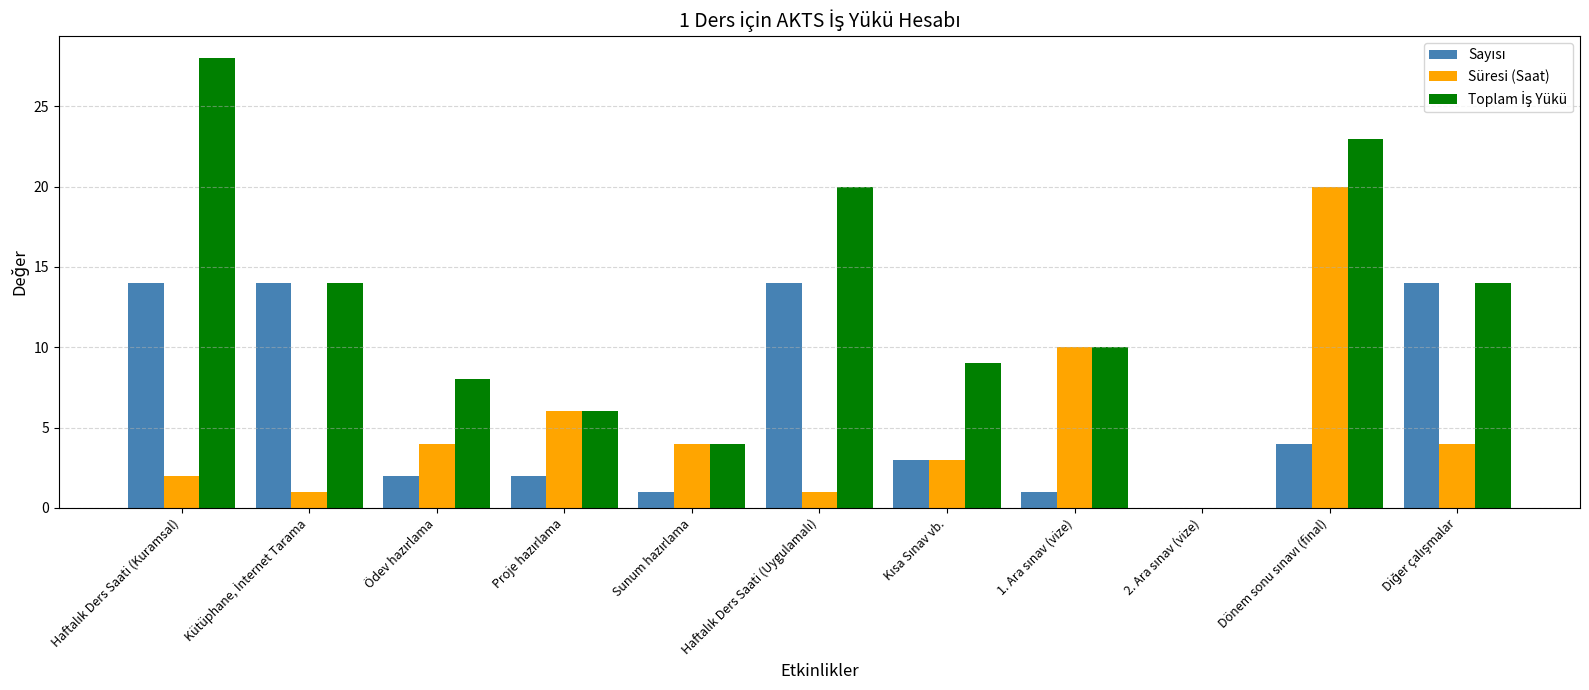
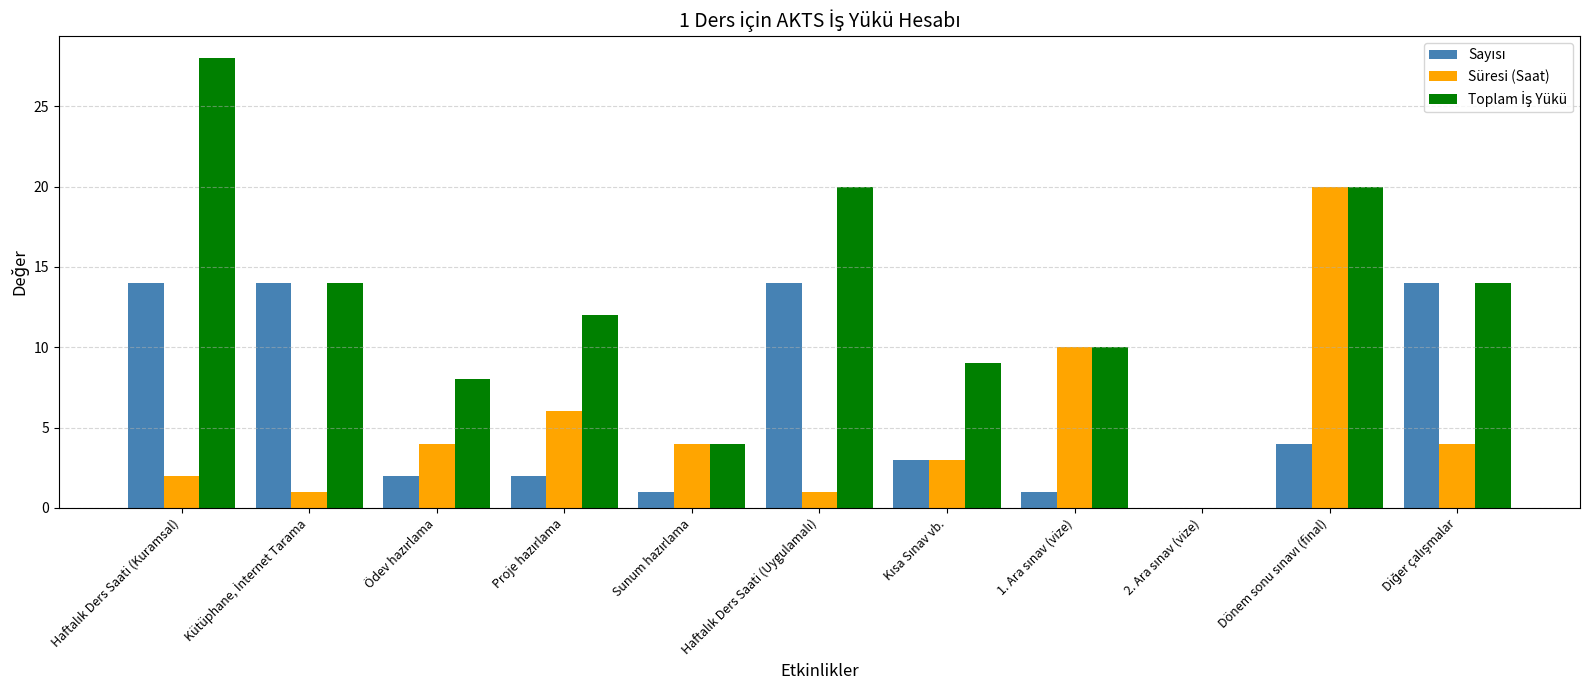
  {
    "Sayısı": {
      "Haftalık Ders Saati (Kuramsal)": 14,
      "Kütüphane, İnternet Tarama": 14,
      "Ödev hazırlama": 2,
      "Proje hazırlama": 2,
      "Sunum hazırlama": 1,
      "Haftalık Ders Saati (Uygulamalı)": 14,
      "Kısa Sınav vb.": 3,
      "1. Ara sınav (vize)": 1,
      "2. Ara sınav (vize)": 0,
      "Dönem sonu sınavı (final)": 4,
      "Diğer çalışmalar": 14
    },
    "Süresi (Saat)": {
      "Haftalık Ders Saati (Kuramsal)": 2,
      "Kütüphane, İnternet Tarama": 1,
      "Ödev hazırlama": 4,
      "Proje hazırlama": 6,
      "Sunum hazırlama": 4,
      "Haftalık Ders Saati (Uygulamalı)": 1,
      "Kısa Sınav vb.": 3,
      "1. Ara sınav (vize)": 10,
      "2. Ara sınav (vize)": 0,
      "Dönem sonu sınavı (final)": 20,
      "Diğer çalışmalar": 4
    },
    "Toplam İş Yükü": {
      "Haftalık Ders Saati (Kuramsal)": 28,
      "Kütüphane, İnternet Tarama": 14,
      "Ödev hazırlama": 8,
-     "Proje hazırlama": 6,
+     "Proje hazırlama": 12,
      "Sunum hazırlama": 4,
      "Haftalık Ders Saati (Uygulamalı)": 20,
      "Kısa Sınav vb.": 9,
      "1. Ara sınav (vize)": 10,
      "2. Ara sınav (vize)": 0,
-     "Dönem sonu sınavı (final)": 23,
+     "Dönem sonu sınavı (final)": 20,
      "Diğer çalışmalar": 14
    }
  }
